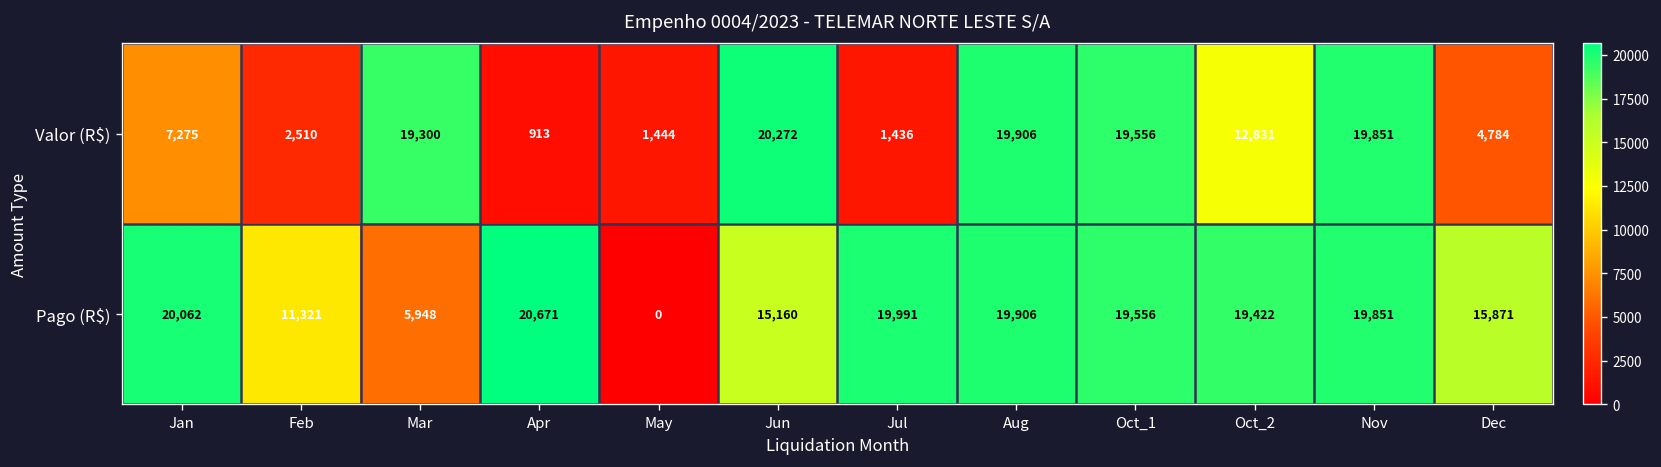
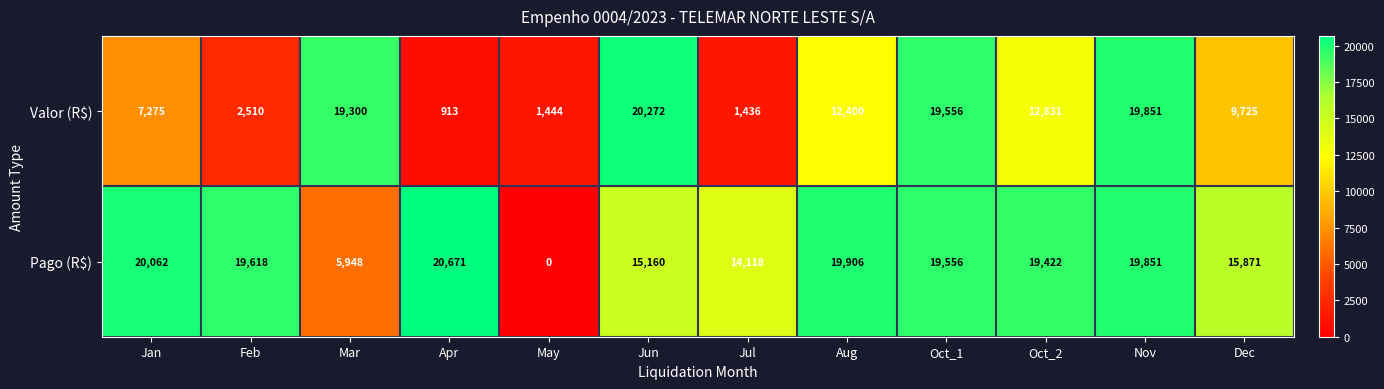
  {
    "Valor (R$)": {
      "Jan": "7,275",
      "Feb": "2,510",
      "Mar": "19,300",
      "Apr": "913",
      "May": "1,444",
      "Jun": "20,272",
      "Jul": "1,436",
-     "Aug": "19,906",
+     "Aug": "12,400",
      "Oct_1": "19,556",
      "Oct_2": "12,831",
      "Nov": "19,851",
-     "Dec": "4,784"
+     "Dec": "9,725"
    },
    "Pago (R$)": {
      "Jan": "20,062",
-     "Feb": "11,321",
+     "Feb": "19,618",
      "Mar": "5,948",
      "Apr": "20,671",
      "May": "0",
      "Jun": "15,160",
-     "Jul": "19,991",
+     "Jul": "14,118",
      "Aug": "19,906",
      "Oct_1": "19,556",
      "Oct_2": "19,422",
      "Nov": "19,851",
      "Dec": "15,871"
    }
  }
